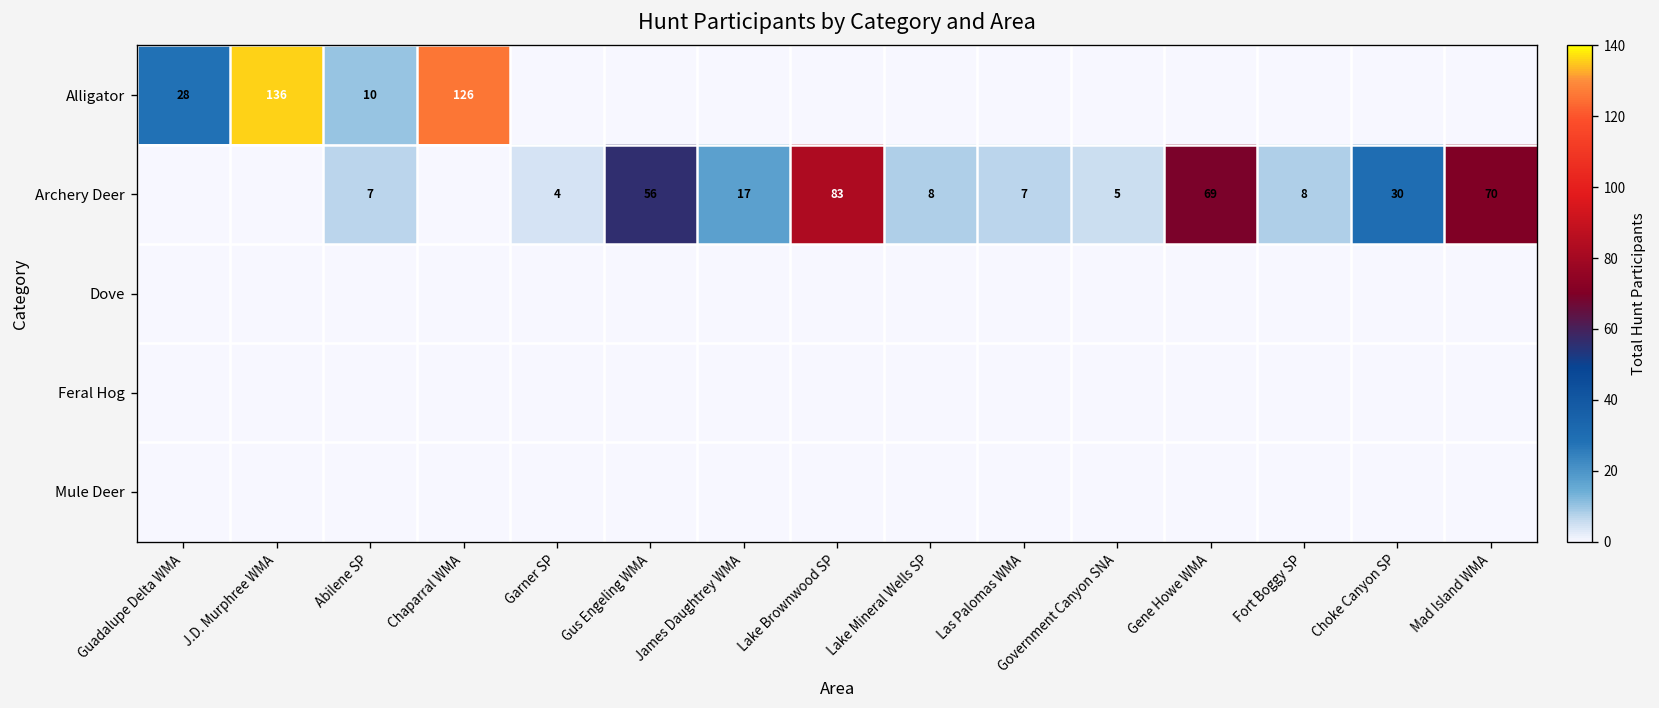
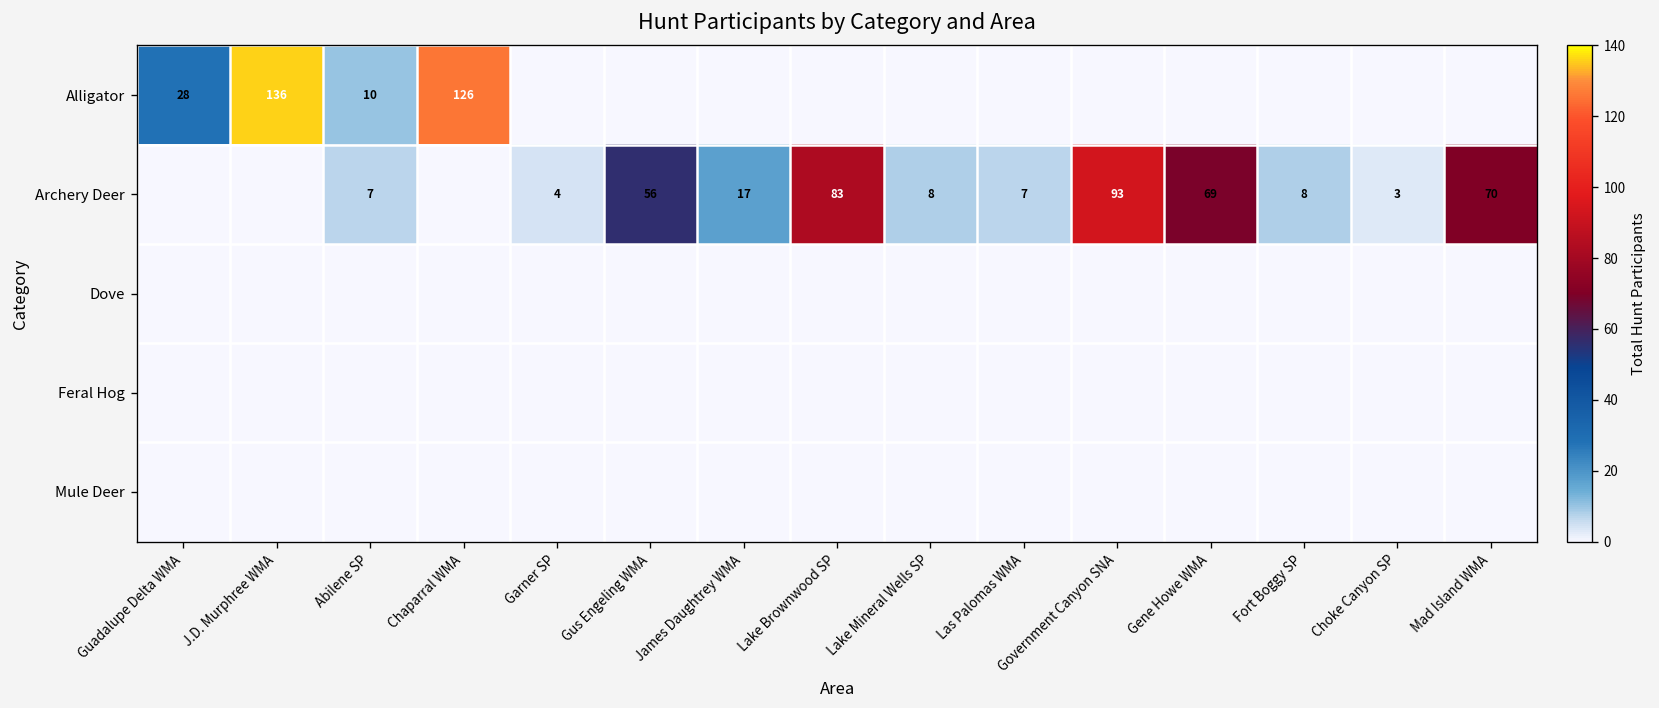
  {
    "Alligator": {
      "Guadalupe Delta WMA": 28,
      "J.D. Murphree WMA": 136,
      "Abilene SP": 10,
      "Chaparral WMA": 126
    },
    "Archery Deer": {
      "Abilene SP": 7,
      "Garner SP": 4,
      "Gus Engeling WMA": 56,
      "James Daughtrey WMA": 17,
      "Lake Brownwood SP": 83,
      "Lake Mineral Wells SP": 8,
      "Las Palomas WMA": 7,
-     "Government Canyon SNA": 5,
+     "Government Canyon SNA": 93,
      "Gene Howe WMA": 69,
      "Fort Boggy SP": 8,
-     "Choke Canyon SP": 30,
+     "Choke Canyon SP": 3,
      "Mad Island WMA": 70
    }
  }
